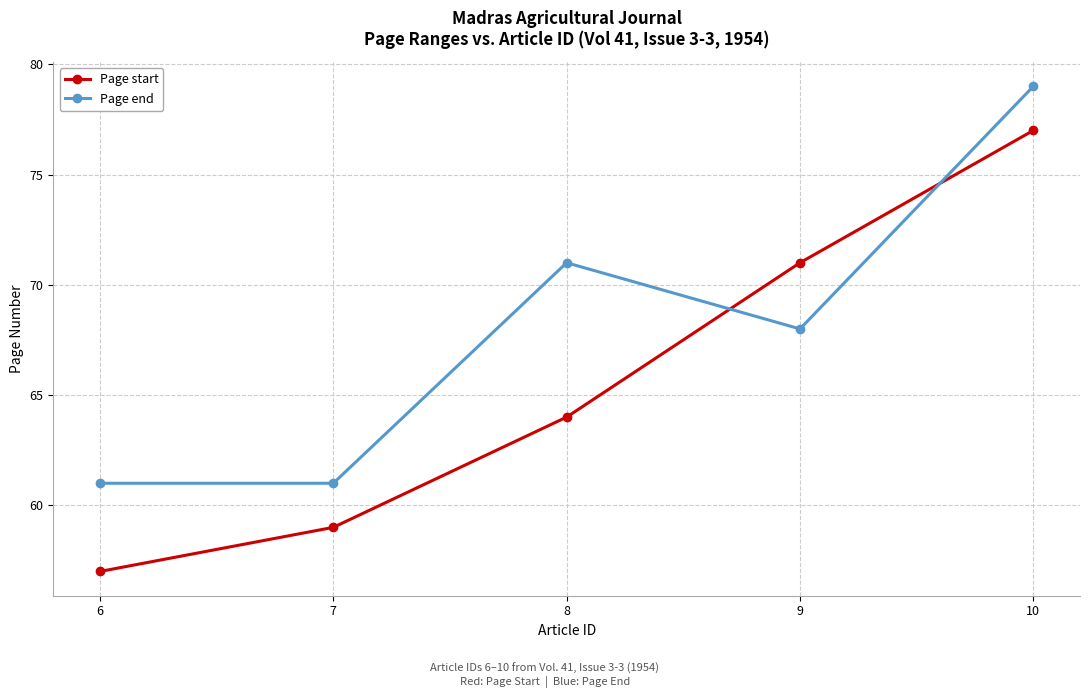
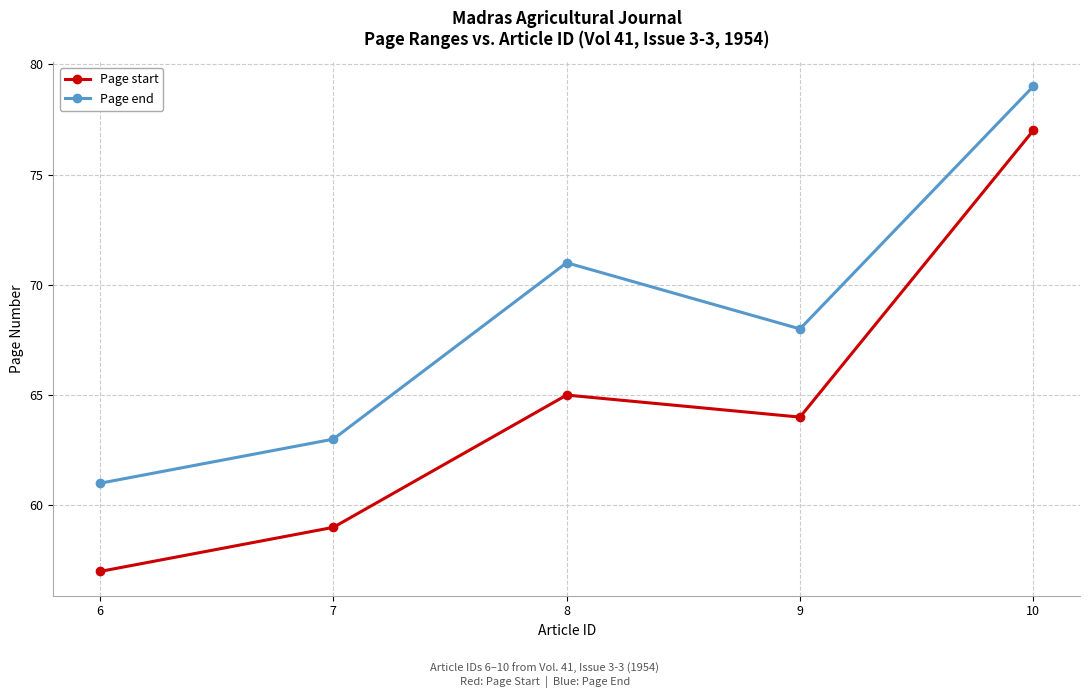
  {
    "Page start": {
      "6": 57,
      "7": 59,
-     "8": 64,
-     "9": 71,
+     "8": 65,
+     "9": 64,
      "10": 77
    },
    "Page end": {
      "6": 61,
-     "7": 61,
+     "7": 63,
      "8": 71,
      "9": 68,
      "10": 79
    }
  }
